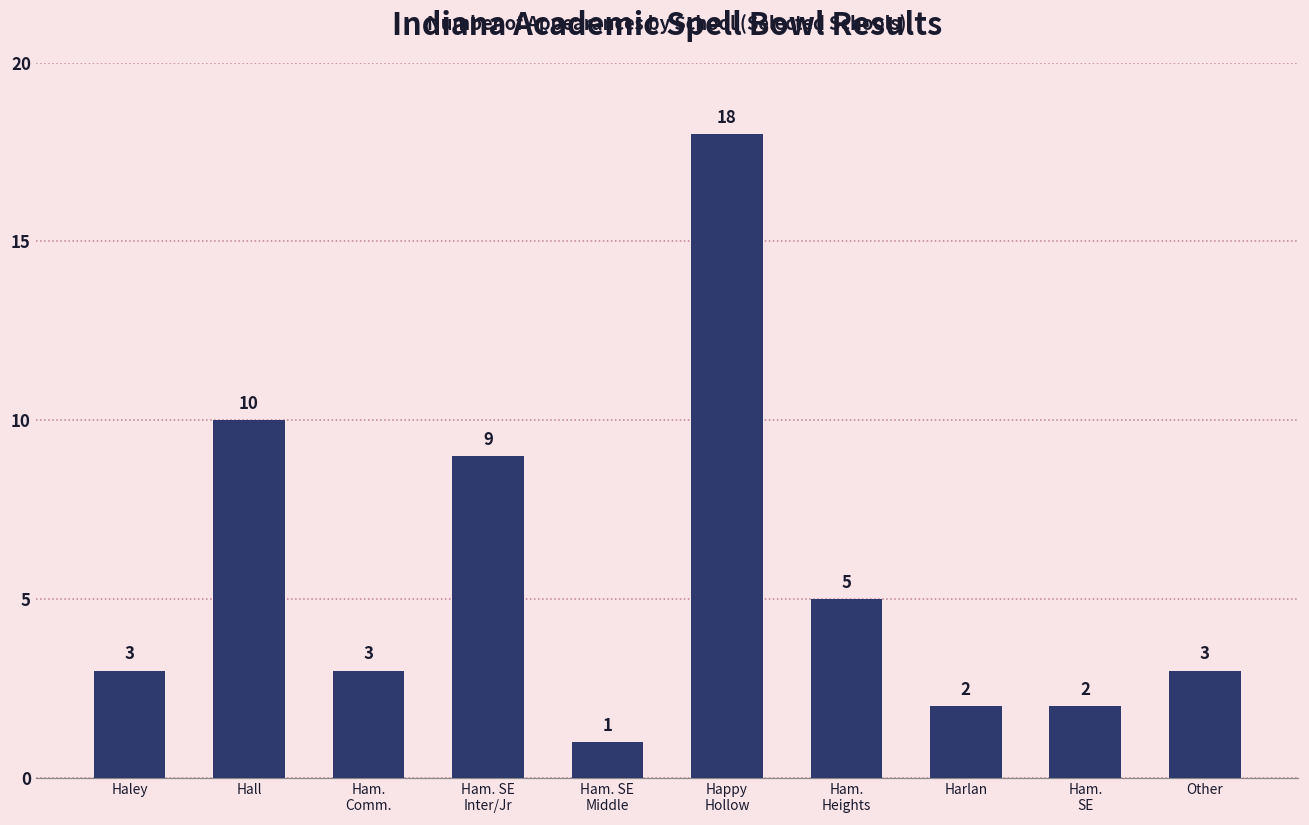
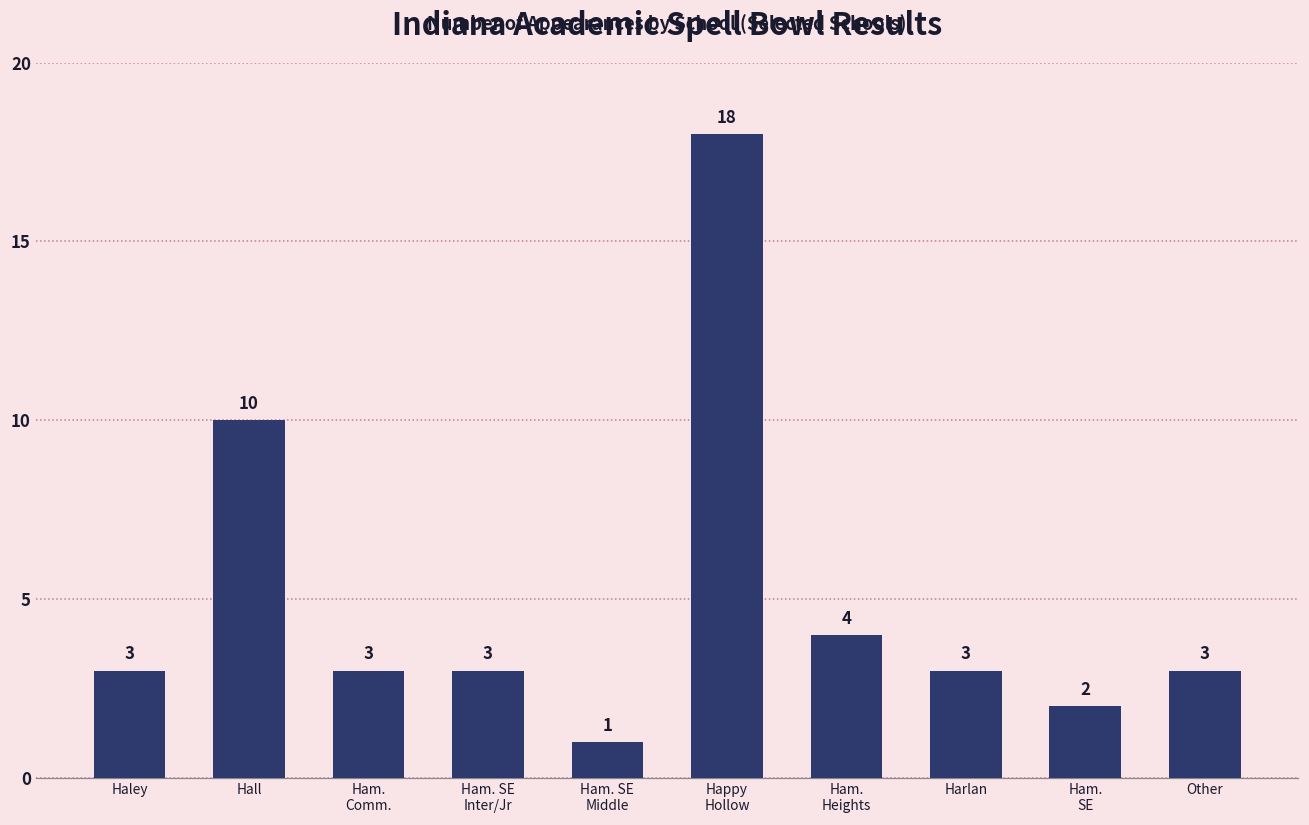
  {
    "Haley": 3,
    "Hall": 10,
    "Ham. Comm.": 3,
-   "Ham. SE Inter/Jr": 9,
+   "Ham. SE Inter/Jr": 3,
    "Ham. SE Middle": 1,
    "Happy Hollow": 18,
-   "Ham. Heights": 5,
-   "Harlan": 2,
+   "Ham. Heights": 4,
+   "Harlan": 3,
    "Ham. SE": 2,
    "Other": 3
  }
